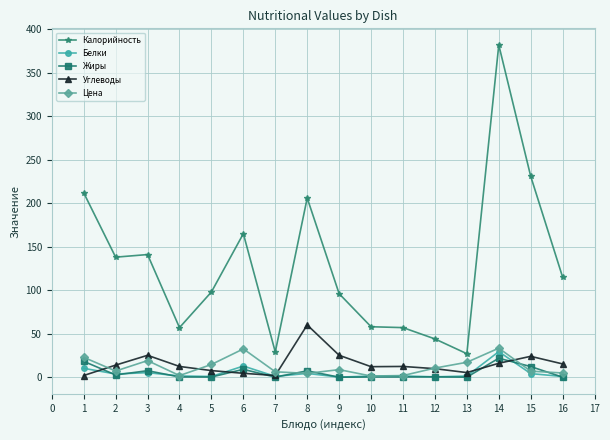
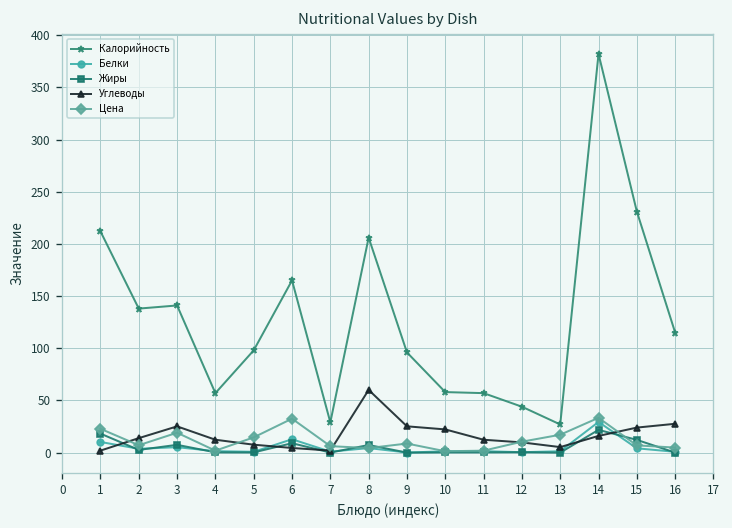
  {
    "Углеводы": {
      "1": 0,
      "2": 10,
      "3": 30,
      "4": 10,
      "5": 10,
      "6": 0,
      "8": 60,
      "9": 30,
-     "10": 10,
+     "10": 20,
      "11": 10,
      "13": 10,
      "14": 20,
      "15": 20,
-     "16": 20
+     "16": 30
    }
  }
